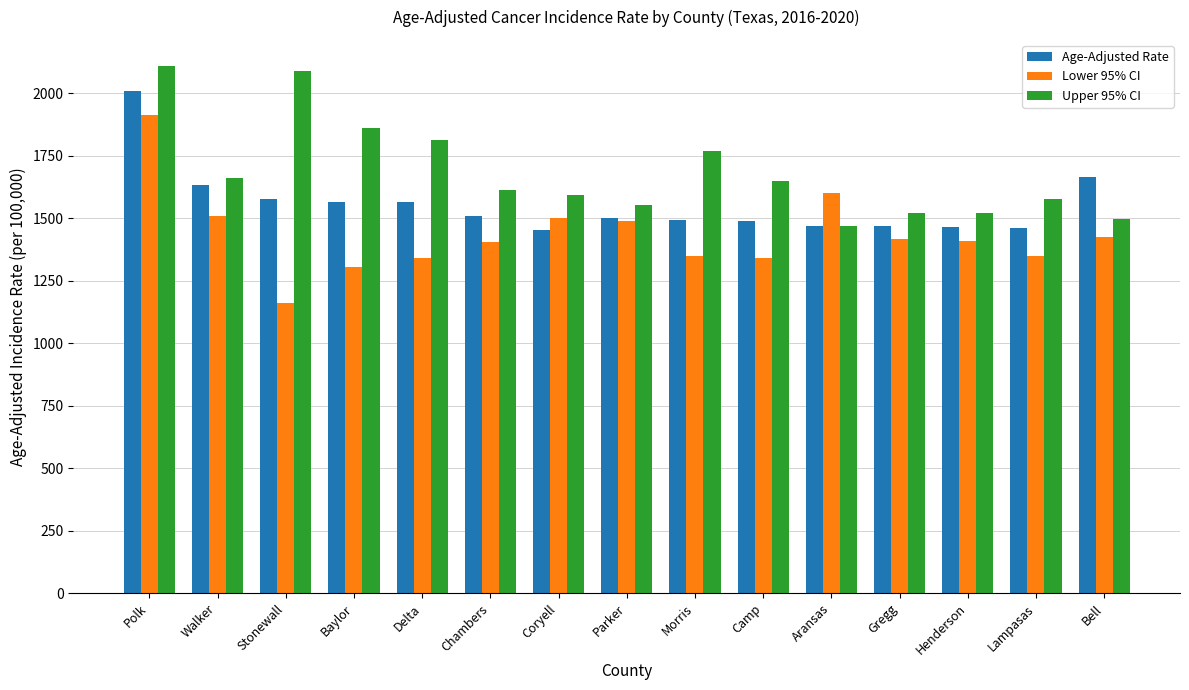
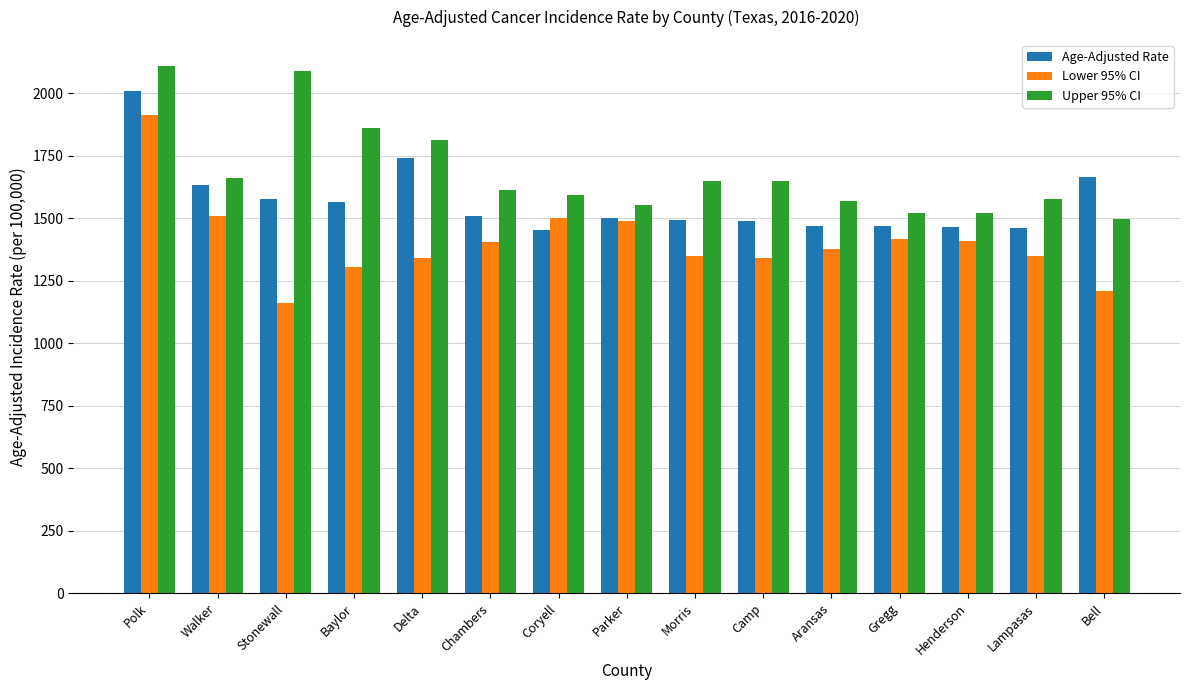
  {
    "Age-Adjusted Rate": {
      "Polk": 2010,
      "Walker": 1630,
      "Stonewall": 1580,
      "Baylor": 1560,
-     "Delta": 1560,
+     "Delta": 1740,
      "Chambers": 1510,
      "Coryell": 1450,
      "Parker": 1500,
      "Morris": 1490,
      "Camp": 1490,
      "Aransas": 1470,
      "Gregg": 1470,
      "Henderson": 1460,
      "Lampasas": 1460,
      "Bell": 1670
    },
    "Lower 95% CI": {
      "Polk": 1910,
      "Walker": 1510,
      "Stonewall": 1160,
      "Baylor": 1300,
      "Delta": 1340,
      "Chambers": 1410,
      "Coryell": 1500,
      "Parker": 1490,
      "Morris": 1350,
      "Camp": 1340,
-     "Aransas": 1600,
+     "Aransas": 1380,
      "Gregg": 1420,
      "Henderson": 1410,
      "Lampasas": 1350,
-     "Bell": 1420
+     "Bell": 1210
    },
    "Upper 95% CI": {
      "Polk": 2110,
      "Walker": 1660,
      "Stonewall": 2090,
      "Baylor": 1860,
      "Delta": 1810,
      "Chambers": 1610,
      "Coryell": 1590,
      "Parker": 1550,
-     "Morris": 1770,
+     "Morris": 1650,
      "Camp": 1650,
-     "Aransas": 1470,
+     "Aransas": 1570,
      "Gregg": 1520,
      "Henderson": 1520,
      "Lampasas": 1580,
      "Bell": 1500
    }
  }
